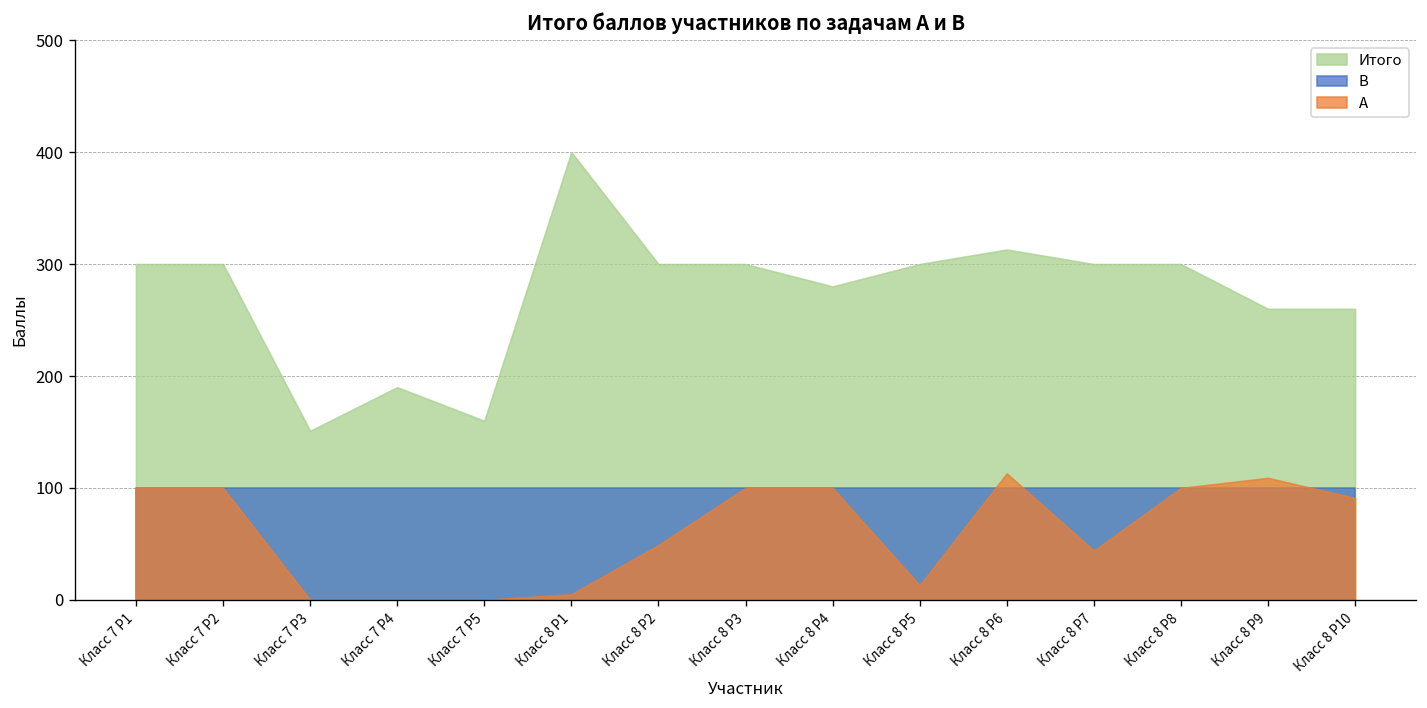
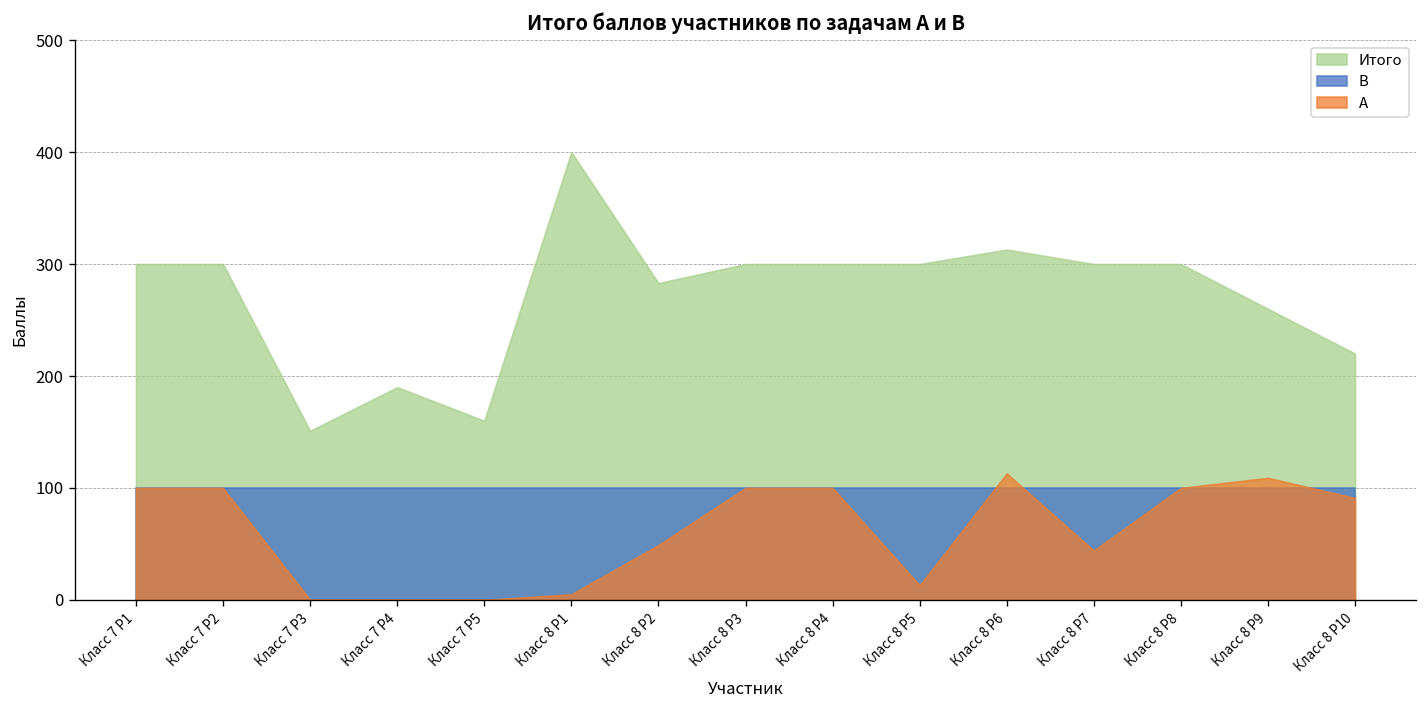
  {
    "Итого": {
      "Класс 7 P1": 300,
      "Класс 7 P2": 300,
      "Класс 7 P3": 150,
      "Класс 7 P4": 190,
      "Класс 7 P5": 160,
      "Класс 8 P1": 400,
-     "Класс 8 P2": 300,
+     "Класс 8 P2": 280,
      "Класс 8 P3": 300,
-     "Класс 8 P4": 280,
+     "Класс 8 P4": 300,
      "Класс 8 P5": 300,
      "Класс 8 P6": 310,
      "Класс 8 P7": 300,
      "Класс 8 P8": 300,
      "Класс 8 P9": 260,
-     "Класс 8 P10": 260
+     "Класс 8 P10": 220
    },
    "B": {
      "Класс 7 P3": 100,
      "Класс 7 P4": 100,
      "Класс 7 P5": 100,
      "Класс 8 P1": 100,
      "Класс 8 P2": 100,
      "Класс 8 P5": 100,
      "Класс 8 P6": 100,
      "Класс 8 P7": 100,
      "Класс 8 P9": 100,
      "Класс 8 P10": 100
    },
    "A": {
      "Класс 7 P3": 0,
      "Класс 7 P4": 0,
      "Класс 7 P5": 0,
      "Класс 8 P1": 10,
      "Класс 8 P2": 50,
      "Класс 8 P5": 10,
      "Класс 8 P6": 110,
      "Класс 8 P7": 40,
      "Класс 8 P9": 110,
      "Класс 8 P10": 90
    }
  }
